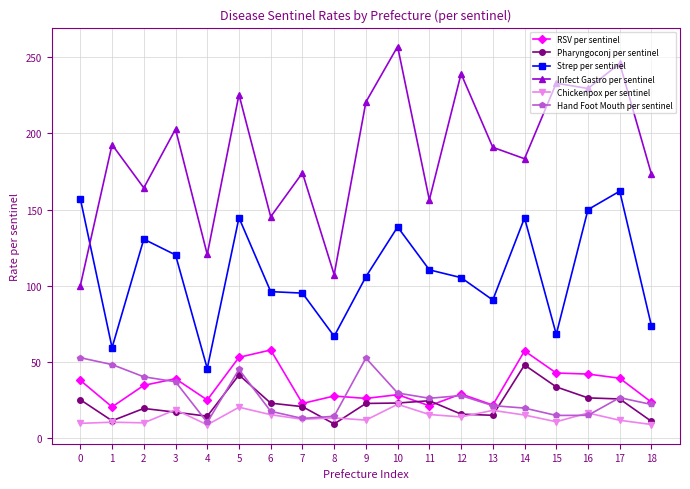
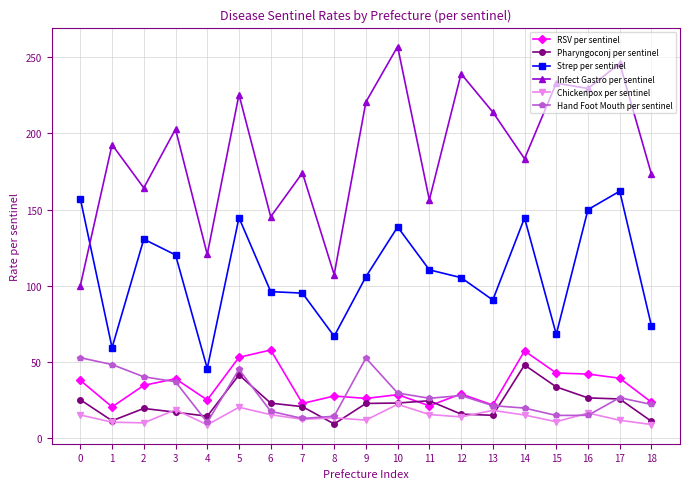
  {
    "RSV per sentinel": {
      "0": 38,
      "1": 20,
      "2": 34,
      "3": 39,
      "4": 25,
      "5": 53,
      "6": 58,
      "7": 23,
      "8": 27,
      "9": 26,
      "11": 21,
      "14": 57,
      "15": 43,
      "16": 42,
      "17": 39
    },
    "Pharyngoconj per sentinel": {
      "0": 25,
      "2": 19,
      "4": 14,
      "5": 41,
      "6": 23,
      "7": 20,
      "8": 9,
      "9": 23,
      "12": 15,
      "13": 15,
      "14": 48,
      "15": 33,
      "16": 26,
      "18": 11
    },
    "Strep per sentinel": {
      "0": 157,
      "1": 59,
      "2": 131,
      "3": 120,
      "4": 45,
      "5": 145,
      "6": 96,
      "7": 95,
      "8": 67,
      "9": 106,
      "10": 139,
      "11": 110,
      "12": 105,
      "13": 91,
      "14": 145,
      "15": 68,
      "16": 150,
      "17": 162,
      "18": 74
    },
    "Infect Gastro per sentinel": {
      "0": 100,
      "1": 193,
      "2": 164,
      "3": 203,
      "4": 120,
      "5": 226,
      "6": 145,
      "7": 174,
      "8": 107,
      "9": 221,
      "10": 257,
      "11": 156,
      "12": 239,
-     "13": 191,
+     "13": 214,
      "14": 183,
      "18": 173
    },
    "Chickenpox per sentinel": {
-     "0": 9,
+     "0": 15,
      "2": 10,
      "5": 20,
      "6": 15,
      "9": 12,
      "11": 15,
      "12": 14,
      "13": 18,
      "14": 15,
      "15": 10,
      "17": 11,
      "18": 9
    },
    "Hand Foot Mouth per sentinel": {
      "0": 53,
      "1": 48,
      "2": 40,
      "3": 37,
      "5": 45,
      "6": 17,
      "9": 52,
      "14": 19,
      "15": 15
    }
  }
